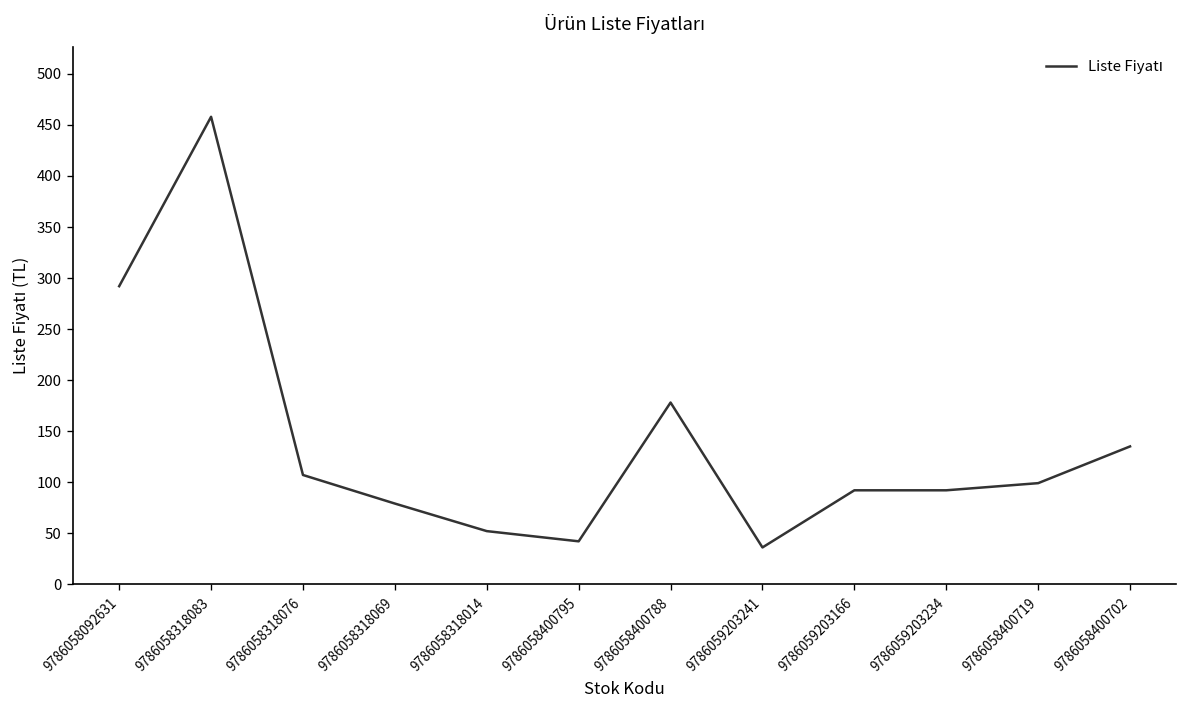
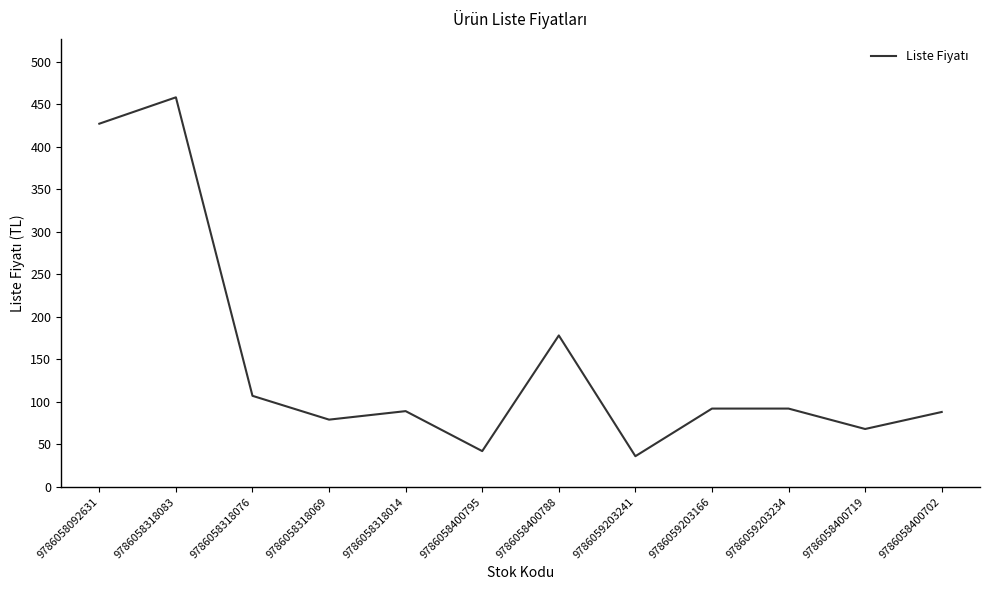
  {
-   "9786058092631": 290,
+   "9786058092631": 430,
    "9786058318083": 460,
    "9786058318076": 110,
    "9786058318069": 80,
-   "9786058318014": 50,
+   "9786058318014": 90,
    "9786058400795": 40,
    "9786058400788": 180,
    "9786059203241": 40,
    "9786059203166": 90,
    "9786059203234": 90,
-   "9786058400719": 100,
-   "9786058400702": 140
+   "9786058400719": 70,
+   "9786058400702": 90
  }
